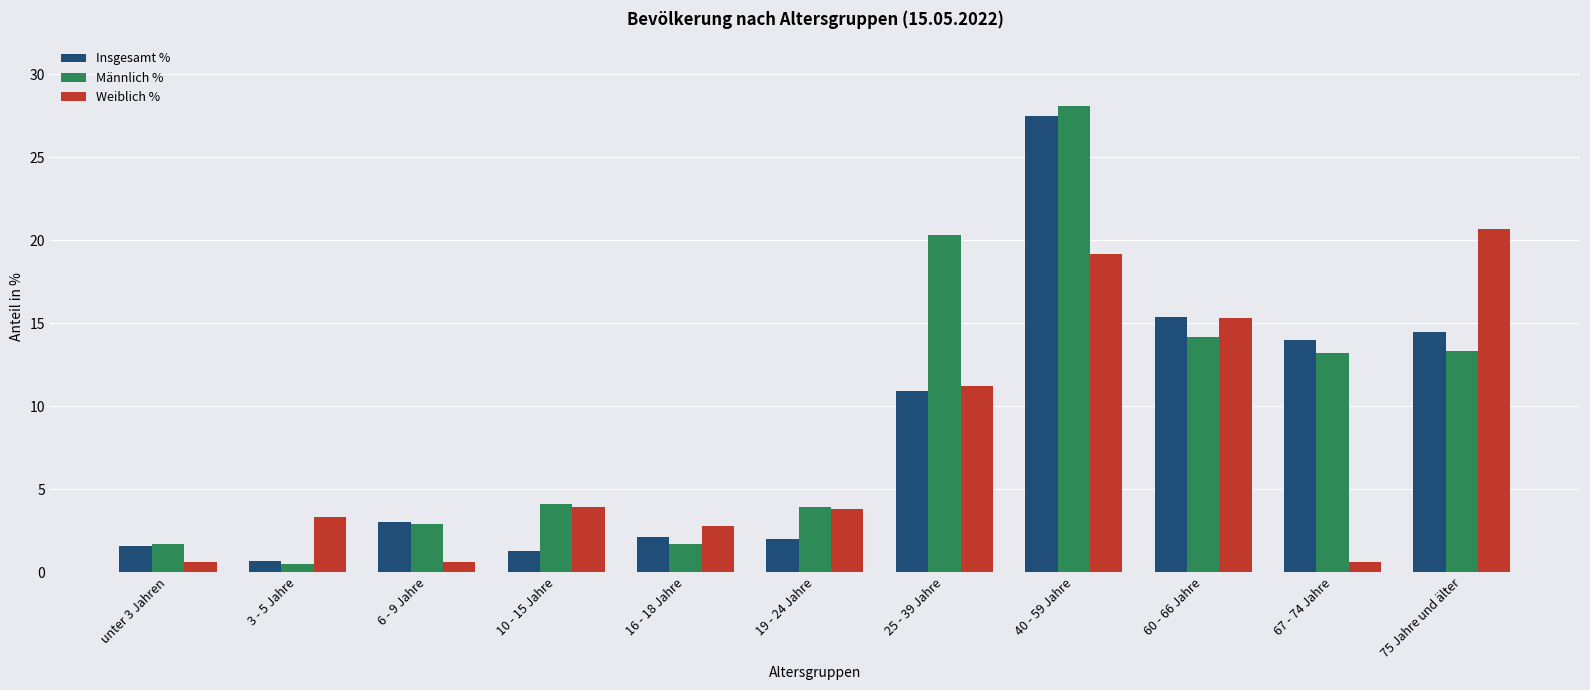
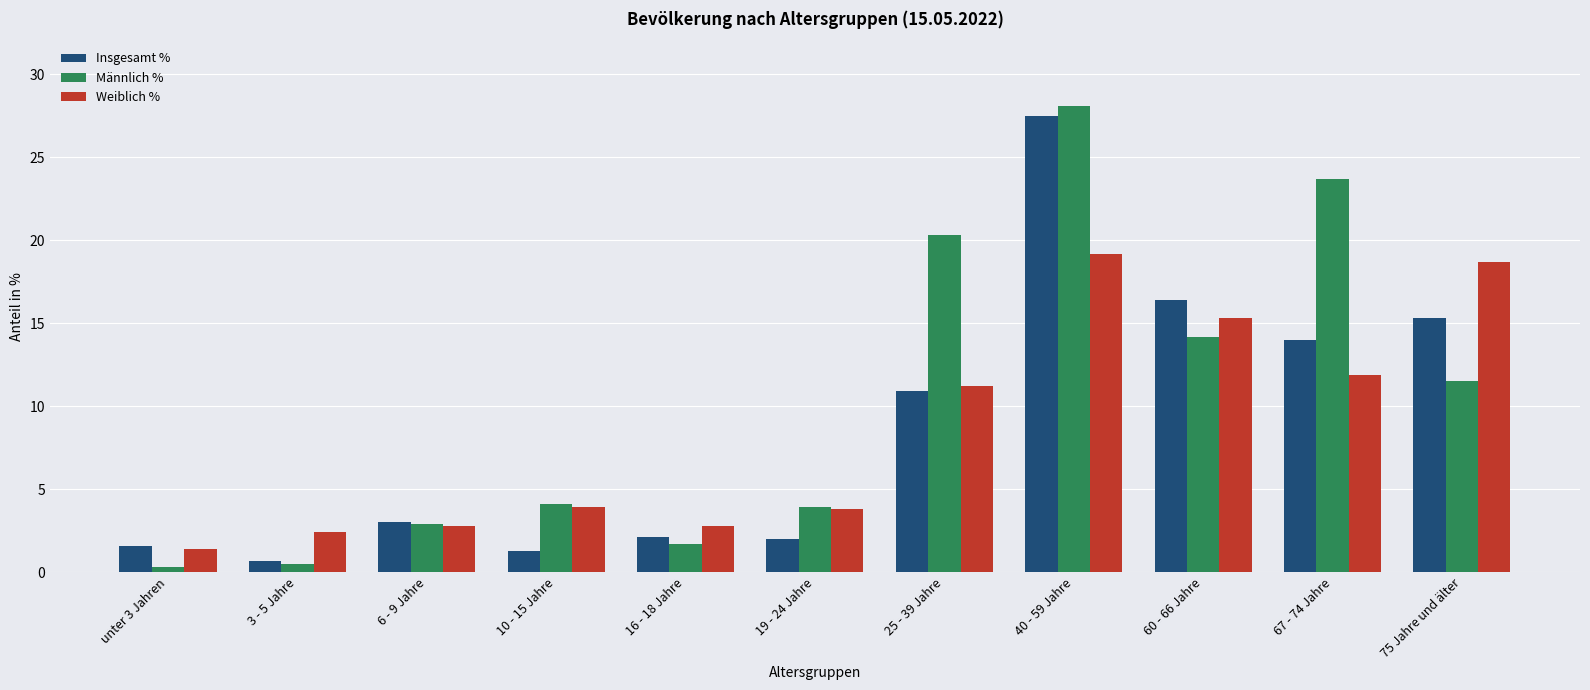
  {
    "Insgesamt %": {
      "unter 3 Jahren": 1.6,
      "3 - 5 Jahre": 0.7,
      "6 - 9 Jahre": 3.0,
      "10 - 15 Jahre": 1.3,
      "16 - 18 Jahre": 2.1,
      "19 - 24 Jahre": 2.0,
      "25 - 39 Jahre": 10.9,
      "40 - 59 Jahre": 27.5,
-     "60 - 66 Jahre": 15.4,
+     "60 - 66 Jahre": 16.4,
      "67 - 74 Jahre": 14.0,
-     "75 Jahre und älter": 14.5
+     "75 Jahre und älter": 15.3
    },
    "Männlich %": {
-     "unter 3 Jahren": 1.7,
+     "unter 3 Jahren": 0.3,
      "3 - 5 Jahre": 0.5,
      "6 - 9 Jahre": 2.9,
      "10 - 15 Jahre": 4.1,
      "16 - 18 Jahre": 1.7,
      "19 - 24 Jahre": 3.9,
      "25 - 39 Jahre": 20.3,
      "40 - 59 Jahre": 28.1,
      "60 - 66 Jahre": 14.2,
-     "67 - 74 Jahre": 13.2,
-     "75 Jahre und älter": 13.3
+     "67 - 74 Jahre": 23.7,
+     "75 Jahre und älter": 11.5
    },
    "Weiblich %": {
-     "unter 3 Jahren": 0.6,
-     "3 - 5 Jahre": 3.3,
-     "6 - 9 Jahre": 0.6,
+     "unter 3 Jahren": 1.4,
+     "3 - 5 Jahre": 2.4,
+     "6 - 9 Jahre": 2.8,
      "10 - 15 Jahre": 3.9,
      "16 - 18 Jahre": 2.8,
      "19 - 24 Jahre": 3.8,
      "25 - 39 Jahre": 11.2,
      "40 - 59 Jahre": 19.2,
      "60 - 66 Jahre": 15.3,
-     "67 - 74 Jahre": 0.6,
-     "75 Jahre und älter": 20.7
+     "67 - 74 Jahre": 11.9,
+     "75 Jahre und älter": 18.7
    }
  }
